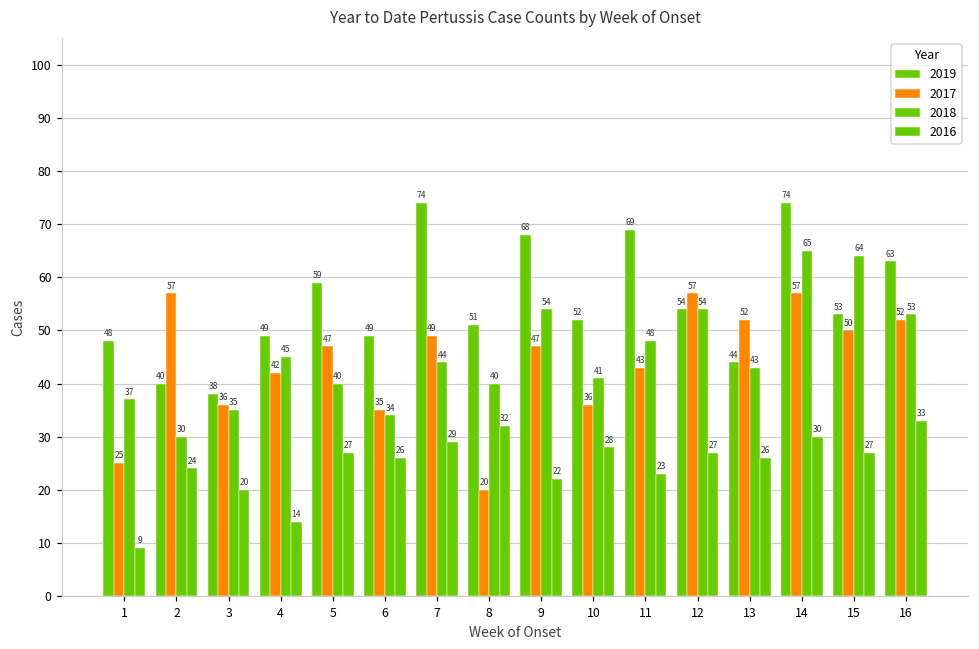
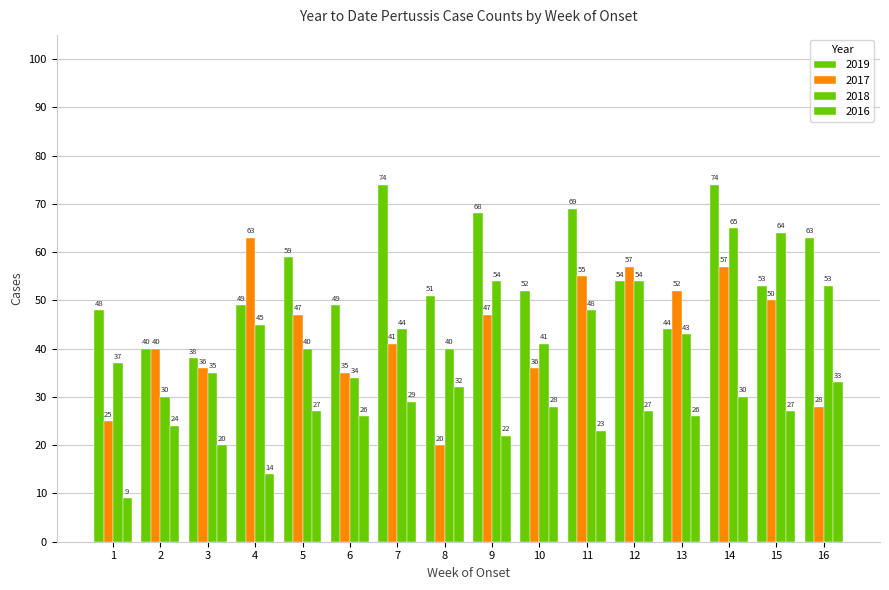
  {
    "2017": {
      "1": 25,
-     "2": 57,
+     "2": 40,
      "3": 36,
-     "4": 42,
+     "4": 63,
      "5": 47,
      "6": 35,
-     "7": 49,
+     "7": 41,
      "8": 20,
      "9": 47,
      "10": 36,
-     "11": 43,
+     "11": 55,
      "12": 57,
      "13": 52,
      "14": 57,
      "15": 50,
-     "16": 52
+     "16": 28
    }
  }
